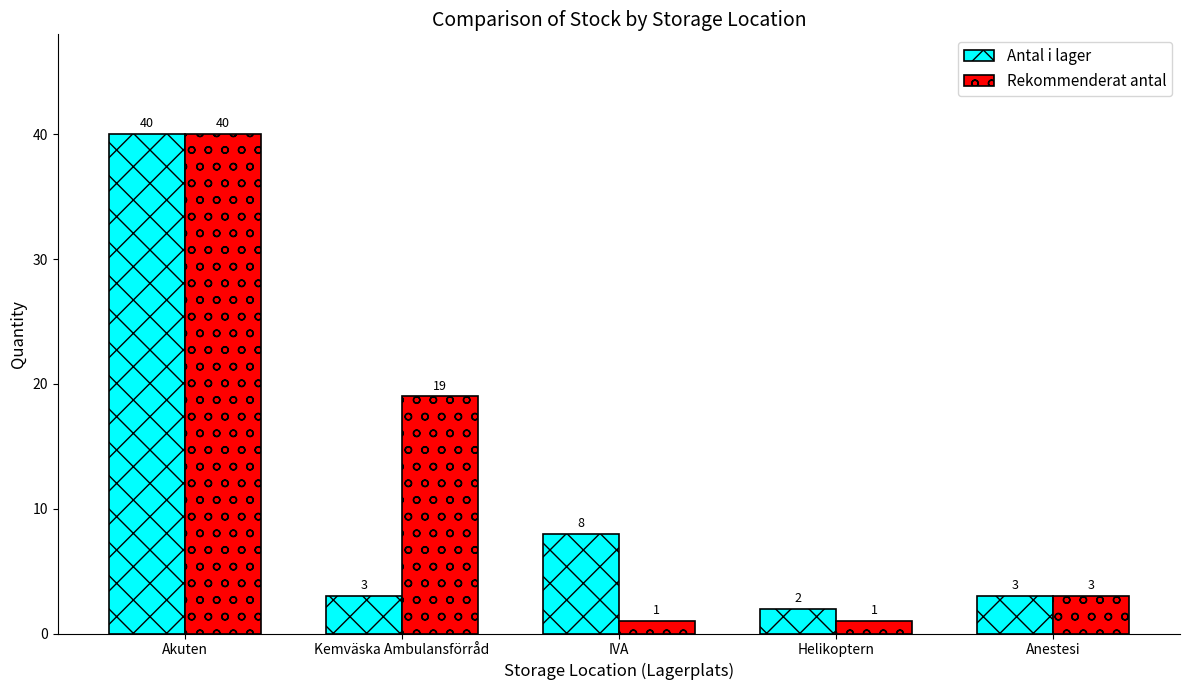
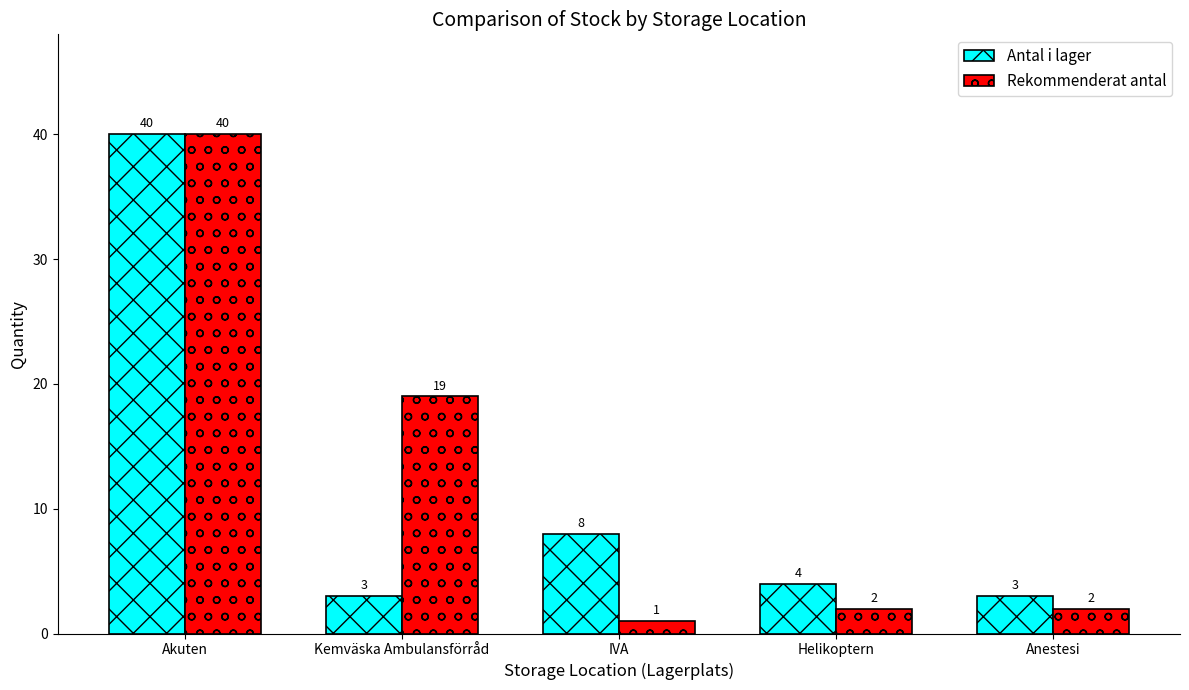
  {
    "Antal i lager": {
      "Akuten": 40,
      "Kemväska Ambulansförråd": 3,
      "IVA": 8,
-     "Helikoptern": 2,
+     "Helikoptern": 4,
      "Anestesi": 3
    },
    "Rekommenderat antal": {
      "Akuten": 40,
      "Kemväska Ambulansförråd": 19,
      "IVA": 1,
-     "Helikoptern": 1,
-     "Anestesi": 3
+     "Helikoptern": 2,
+     "Anestesi": 2
    }
  }
